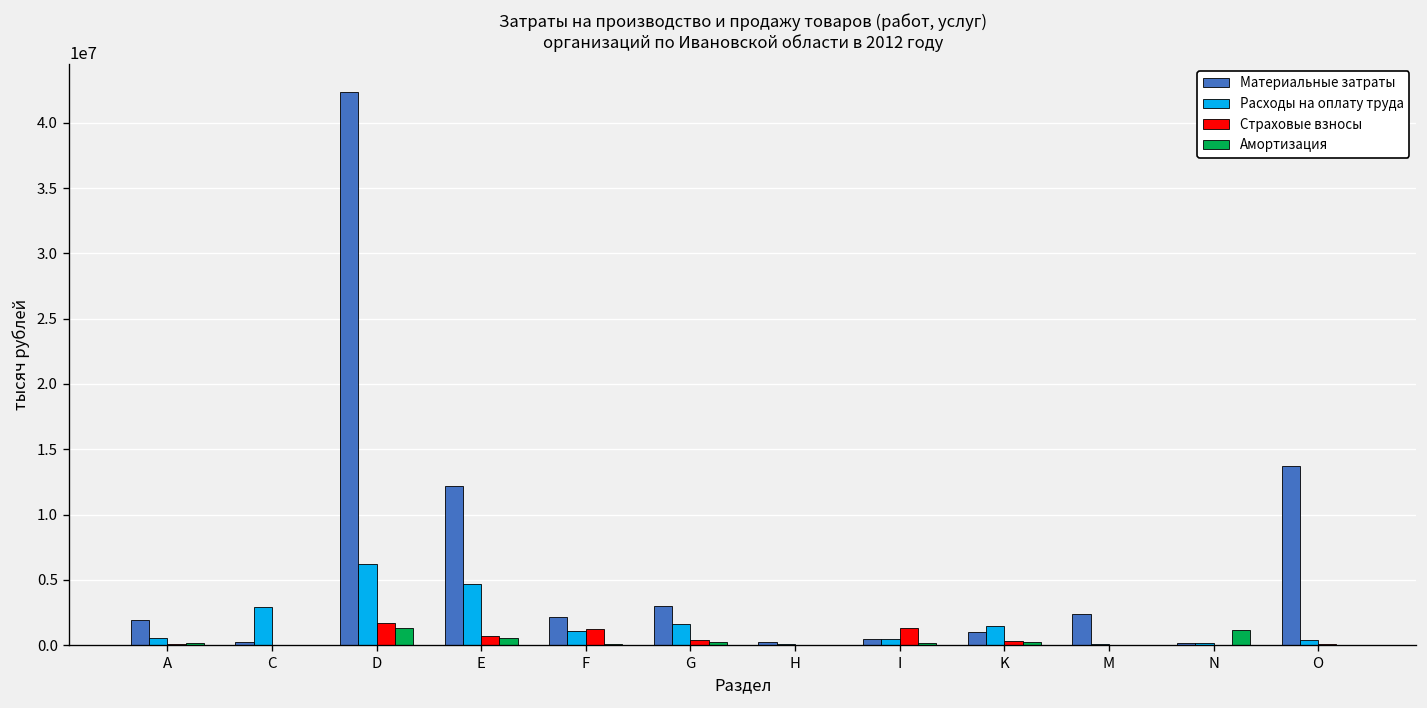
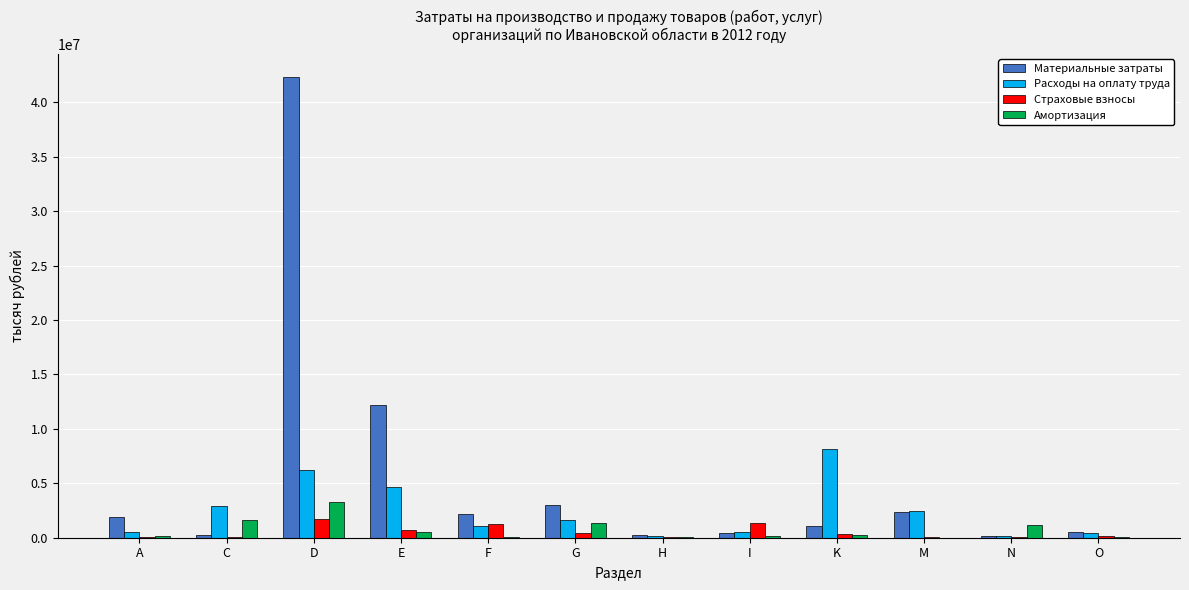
  {
    "Материальные затраты": {
      "A": 1900000,
      "C": 300000,
      "D": 42300000,
      "E": 12200000,
      "F": 2200000,
      "G": 3000000,
      "H": 300000,
      "I": 400000,
      "K": 1000000,
      "M": 2400000,
-     "O": 13700000
+     "O": 500000
    },
    "Расходы на оплату труда": {
      "A": 500000,
      "C": 2900000,
      "D": 6200000,
      "E": 4700000,
      "F": 1100000,
      "G": 1700000,
      "I": 500000,
-     "K": 1500000,
-     "M": 100000,
+     "K": 8200000,
+     "M": 2400000,
      "O": 400000
    },
    "Страховые взносы": {
      "D": 1700000,
      "E": 700000,
      "F": 1200000,
      "G": 400000,
      "I": 1400000,
      "K": 300000
    },
    "Амортизация": {
-     "C": 0,
-     "D": 1300000,
+     "C": 1600000,
+     "D": 3300000,
      "E": 500000,
-     "G": 200000,
+     "G": 1300000,
      "K": 300000,
      "N": 1200000
    }
  }
